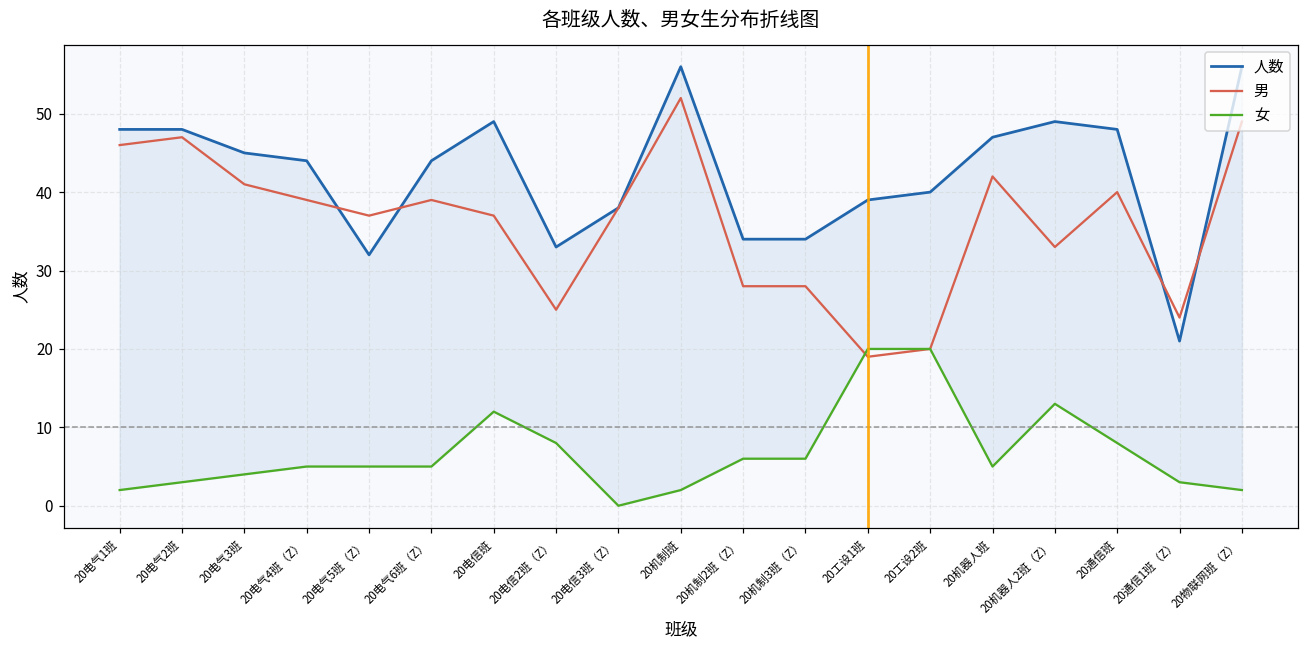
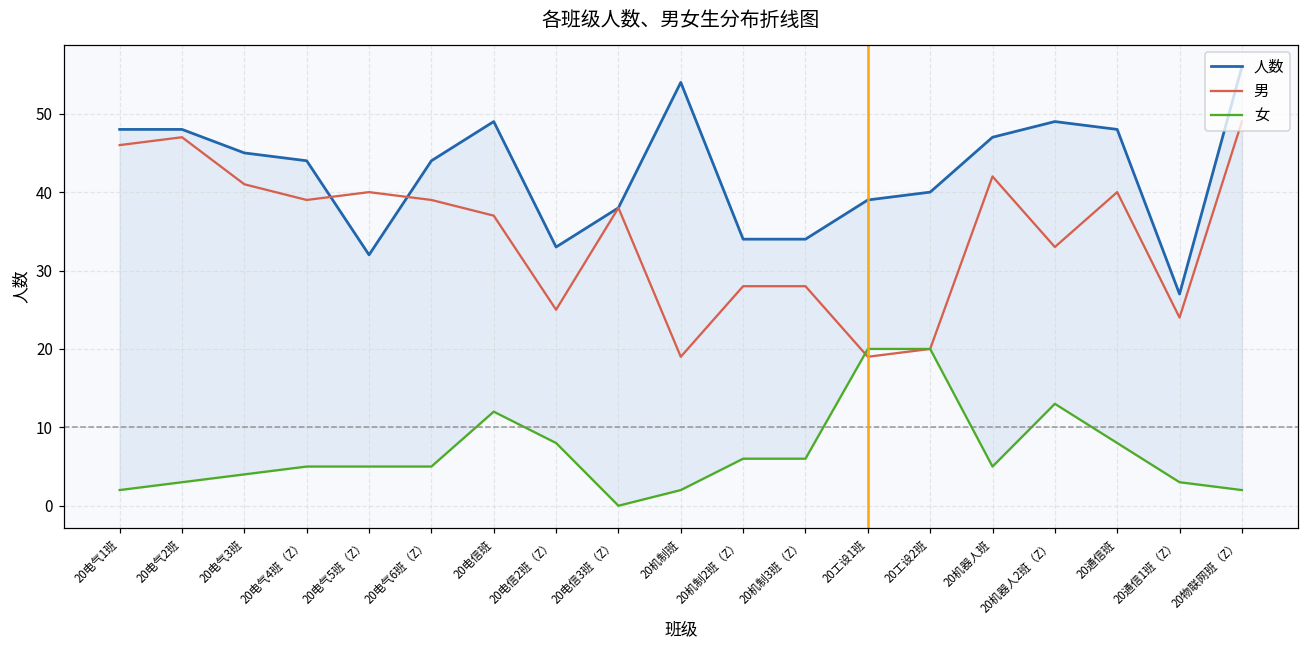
  {
    "人数": {
      "20电气1班": 48,
      "20电气2班": 48,
      "20电气3班": 45,
      "20电气4班（Z）": 44,
      "20电气5班（Z）": 32,
      "20电气6班（Z）": 44,
      "20电信班": 49,
      "20电信2班（Z）": 33,
-     "20机制班": 56,
+     "20机制班": 54,
      "20机制2班（Z）": 34,
      "20机制3班（Z）": 34,
      "20工设1班": 39,
      "20工设2班": 40,
      "20机器人班": 47,
      "20机器人2班（Z）": 49,
      "20通信班": 48,
-     "20通信1班（Z）": 21
+     "20通信1班（Z）": 27
    },
    "男": {
      "20电气1班": 46,
      "20电气2班": 47,
      "20电气3班": 41,
      "20电气4班（Z）": 39,
-     "20电气5班（Z）": 37,
+     "20电气5班（Z）": 40,
      "20电气6班（Z）": 39,
      "20电信班": 37,
      "20电信2班（Z）": 25,
-     "20机制班": 52,
+     "20机制班": 19,
      "20机制2班（Z）": 28,
      "20机制3班（Z）": 28,
      "20工设1班": 19,
      "20机器人班": 42,
      "20机器人2班（Z）": 33,
      "20通信班": 40,
      "20通信1班（Z）": 24
    },
    "女": {
      "20电气1班": 2,
      "20电气2班": 3,
      "20电气3班": 4,
      "20电气4班（Z）": 5,
      "20电气5班（Z）": 5,
      "20电气6班（Z）": 5,
      "20电信班": 12,
      "20电信2班（Z）": 8,
      "20电信3班（Z）": 0,
      "20机制班": 2,
      "20机制2班（Z）": 6,
      "20机制3班（Z）": 6,
      "20工设1班": 20,
      "20机器人班": 5,
      "20机器人2班（Z）": 13,
      "20通信班": 8,
      "20通信1班（Z）": 3,
      "20物联网班（Z）": 2
    }
  }
